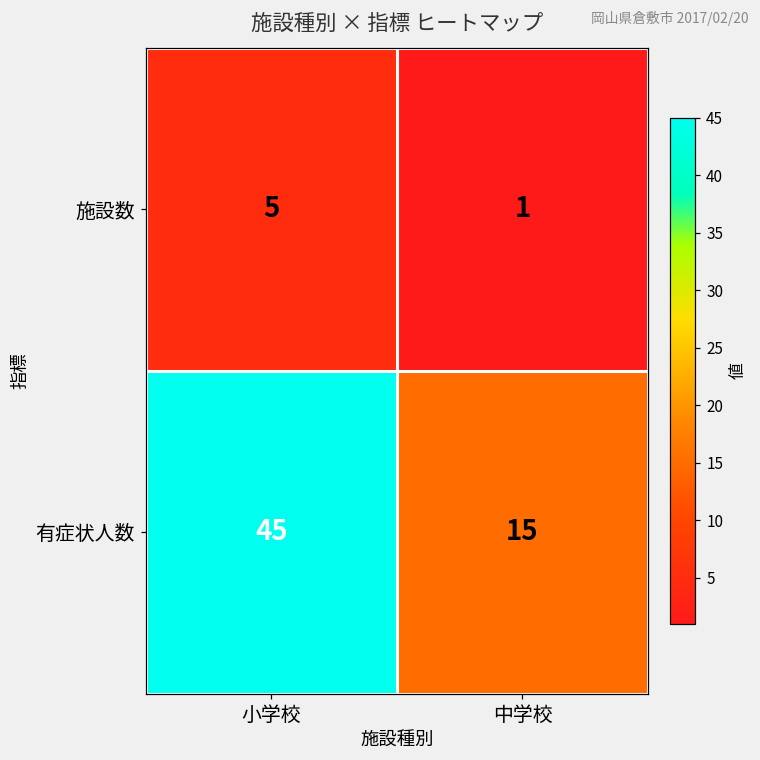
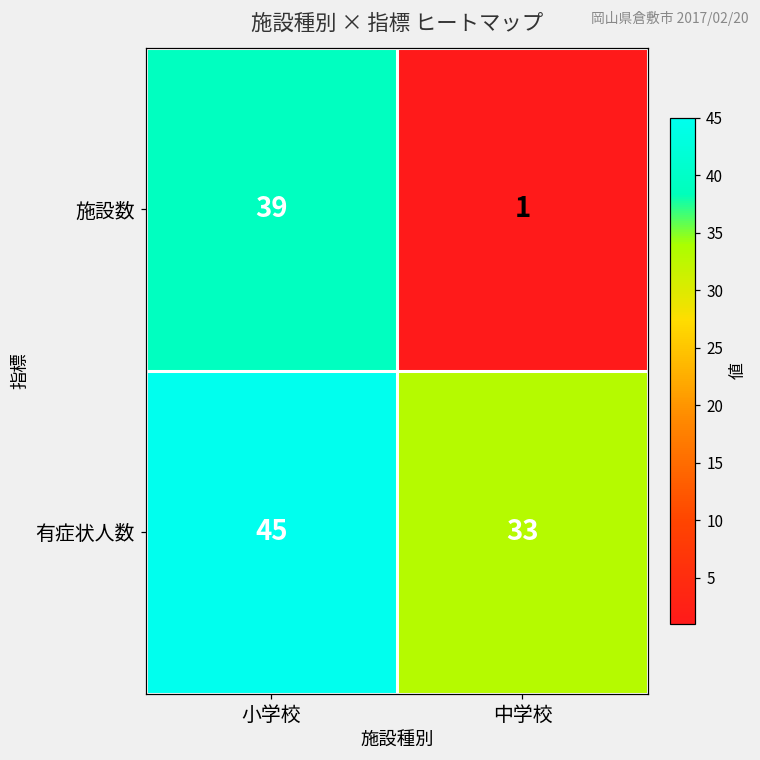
  {
    "施設数": {
-     "小学校": 5,
+     "小学校": 39,
      "中学校": 1
    },
    "有症状人数": {
      "小学校": 45,
-     "中学校": 15
+     "中学校": 33
    }
  }
